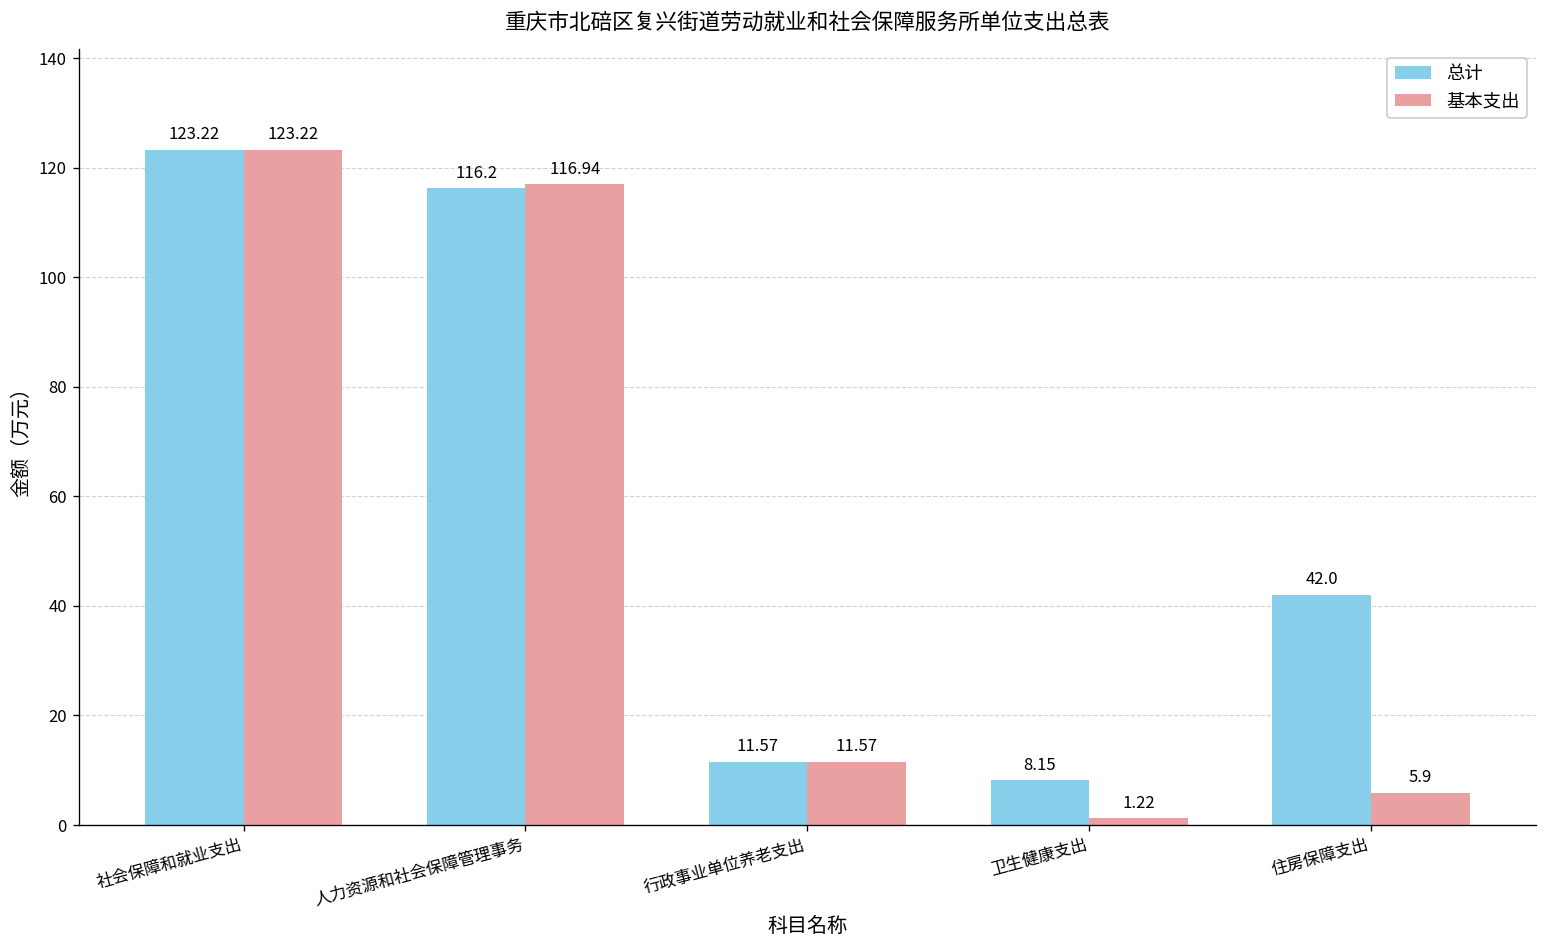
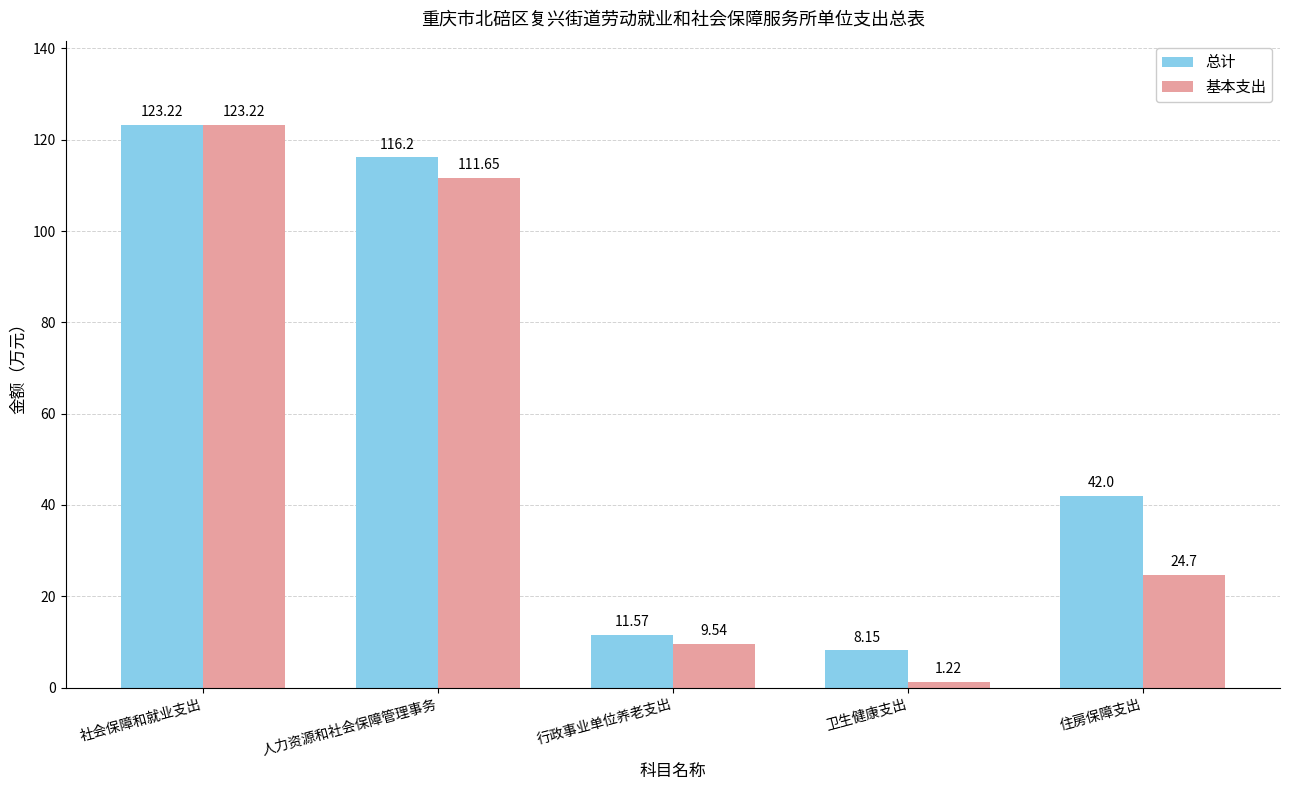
  {
    "总计": {
      "社会保障和就业支出": 123.22,
      "人力资源和社会保障管理事务": 116.2,
      "行政事业单位养老支出": 11.57,
      "卫生健康支出": 8.15,
      "住房保障支出": 42.0
    },
    "基本支出": {
      "社会保障和就业支出": 123.22,
-     "人力资源和社会保障管理事务": 116.94,
-     "行政事业单位养老支出": 11.57,
+     "人力资源和社会保障管理事务": 111.65,
+     "行政事业单位养老支出": 9.54,
      "卫生健康支出": 1.22,
-     "住房保障支出": 5.9
+     "住房保障支出": 24.7
    }
  }
